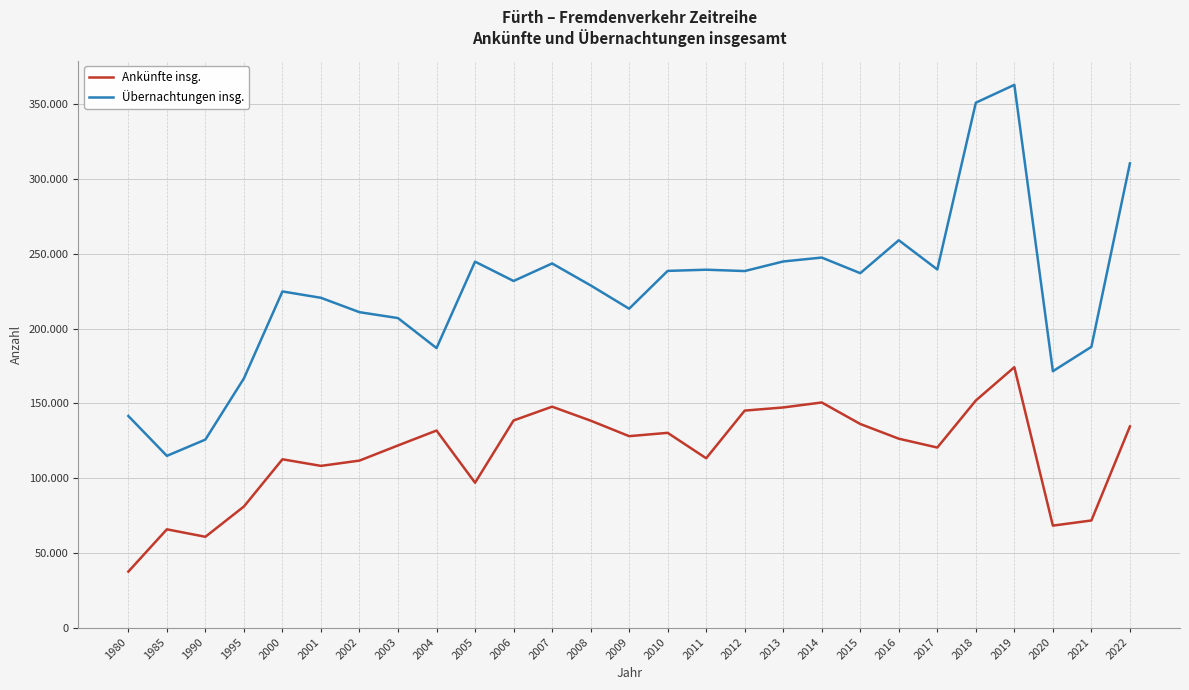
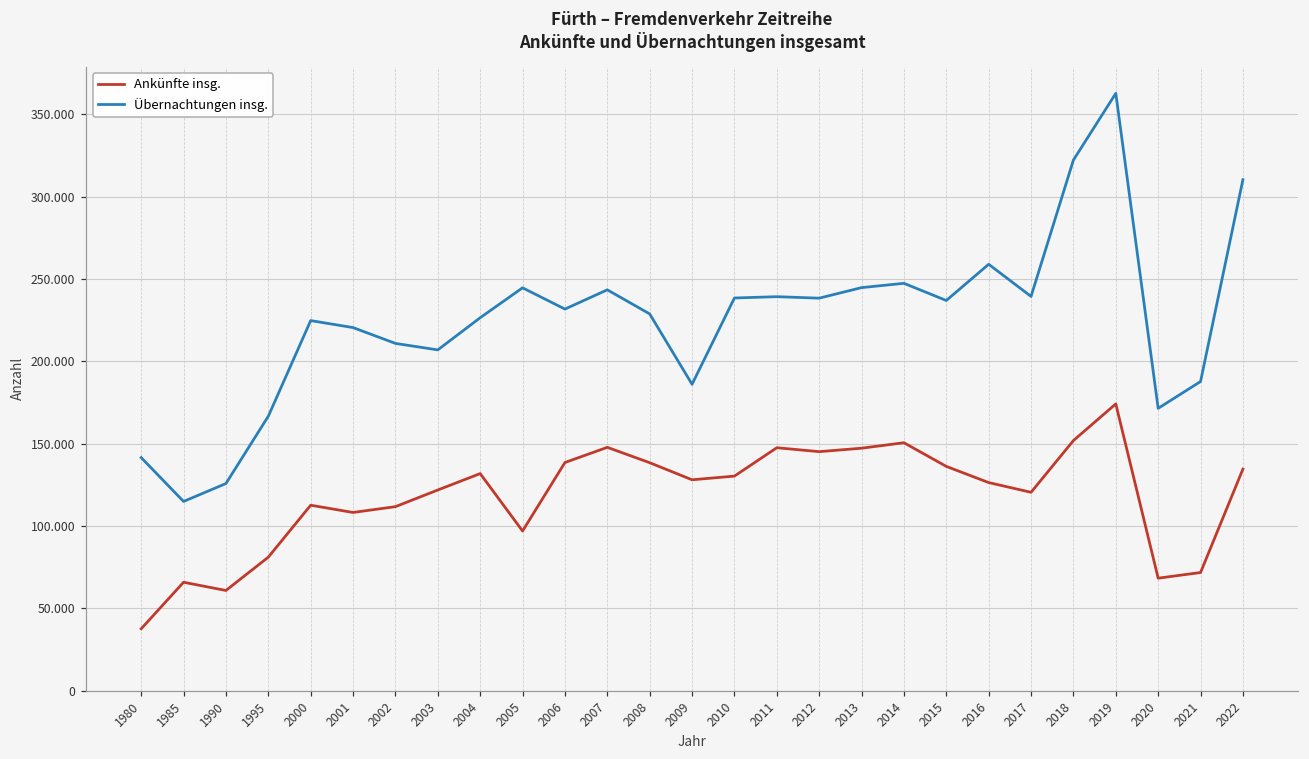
  {
    "Ankünfte insg.": {
      "1980": 38,
      "1985": 66,
      "1990": 61,
      "1995": 81,
      "2000": 113,
      "2001": 108,
      "2002": 112,
      "2003": 122,
      "2004": 132,
      "2005": 97,
      "2006": 139,
      "2007": 148,
      "2008": 138,
      "2009": 128,
      "2010": 130,
-     "2011": 113,
+     "2011": 148,
      "2012": 145,
      "2013": 147,
      "2014": 151,
      "2015": 136,
      "2016": 126,
      "2017": 120,
      "2018": 152,
      "2019": 174,
      "2020": 68,
      "2021": 72,
      "2022": 135
    },
    "Übernachtungen insg.": {
      "1980": 142,
      "1985": 115,
      "1990": 126,
      "1995": 167,
      "2000": 225,
      "2001": 221,
      "2002": 211,
      "2003": 207,
-     "2004": 187,
+     "2004": 227,
      "2005": 245,
      "2006": 232,
      "2007": 243,
      "2008": 229,
-     "2009": 213,
+     "2009": 186,
      "2010": 239,
      "2011": 239,
      "2012": 238,
      "2013": 245,
      "2014": 247,
      "2015": 237,
      "2016": 259,
      "2017": 239,
-     "2018": 351,
+     "2018": 322,
      "2019": 363,
      "2020": 171,
      "2021": 188,
      "2022": 310
    }
  }
